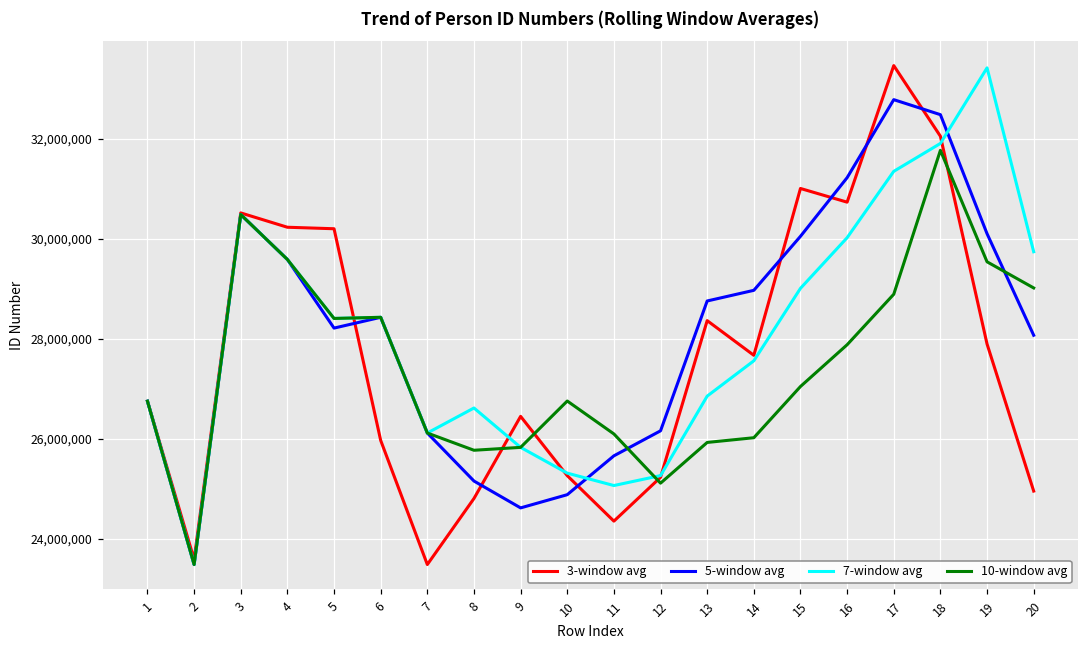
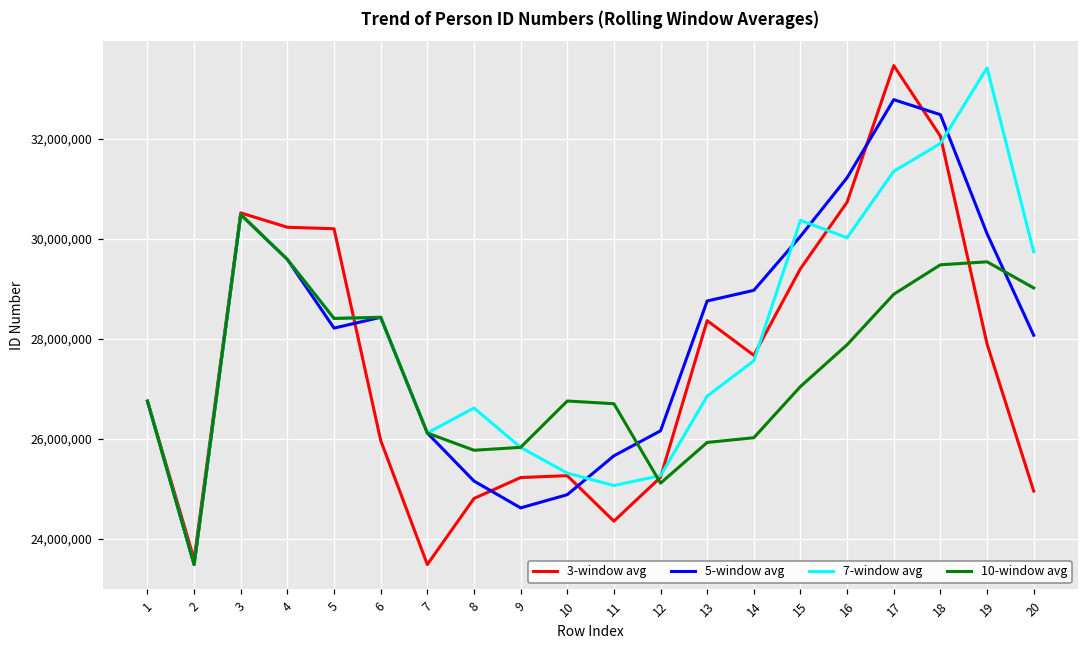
  {
    "3-window avg": {
      "2": "23,600,000",
      "4": "30,200,000",
      "5": "30,200,000",
      "6": "26,000,000",
      "7": "23,500,000",
      "8": "24,800,000",
-     "9": "26,500,000",
+     "9": "25,200,000",
      "11": "24,400,000",
      "13": "28,400,000",
      "14": "27,700,000",
-     "15": "31,000,000",
+     "15": "29,400,000",
      "16": "30,700,000",
      "17": "33,500,000",
      "18": "32,100,000",
      "19": "27,900,000",
      "20": "25,000,000"
    },
    "5-window avg": {
      "5": "28,200,000",
      "8": "25,200,000",
      "9": "24,600,000",
      "10": "24,900,000",
      "11": "25,700,000",
      "12": "26,200,000",
      "13": "28,800,000",
      "14": "29,000,000",
      "15": "30,100,000",
      "16": "31,200,000",
      "17": "32,800,000",
      "18": "32,500,000",
      "19": "30,100,000",
      "20": "28,100,000"
    },
    "7-window avg": {
      "8": "26,600,000",
      "11": "25,100,000",
      "13": "26,900,000",
      "14": "27,600,000",
-     "15": "29,000,000",
+     "15": "30,400,000",
      "16": "30,000,000",
      "17": "31,400,000",
      "18": "31,900,000",
      "19": "33,400,000",
      "20": "29,700,000"
    },
    "10-window avg": {
      "8": "25,800,000",
      "10": "26,800,000",
-     "11": "26,100,000",
+     "11": "26,700,000",
      "12": "25,100,000",
      "13": "25,900,000",
      "14": "26,000,000",
      "15": "27,000,000",
      "16": "27,900,000",
      "17": "28,900,000",
-     "18": "31,800,000",
+     "18": "29,500,000",
      "19": "29,500,000",
      "20": "29,000,000"
    }
  }
